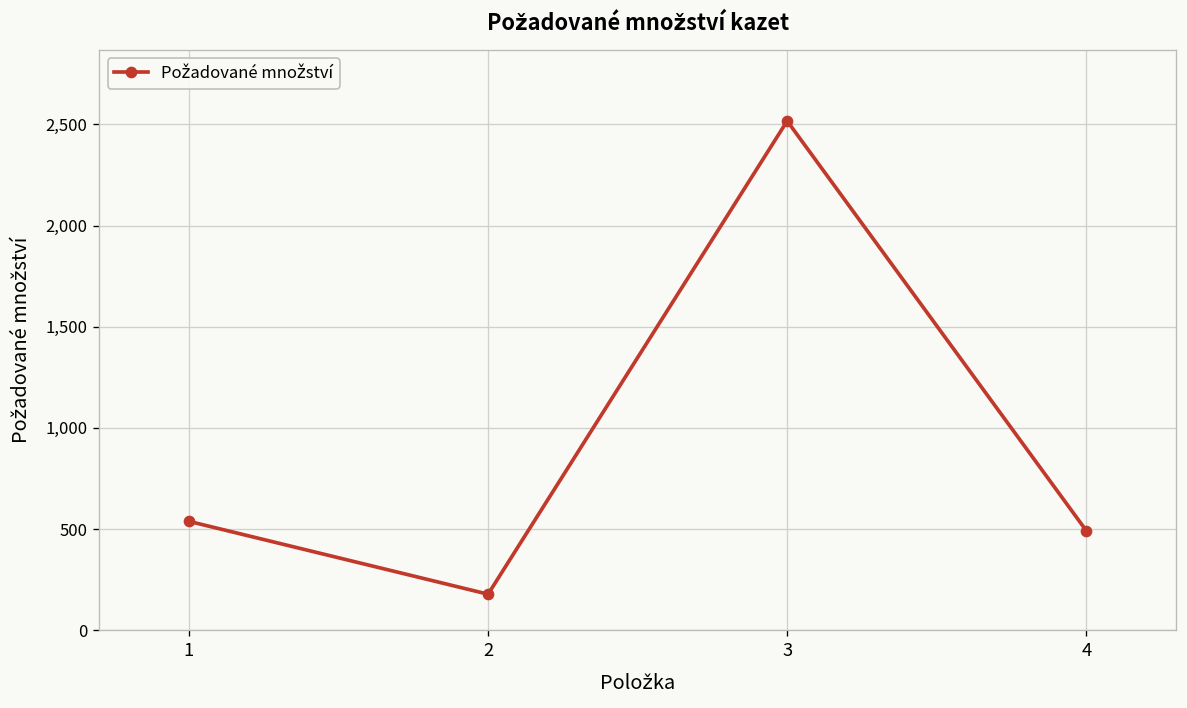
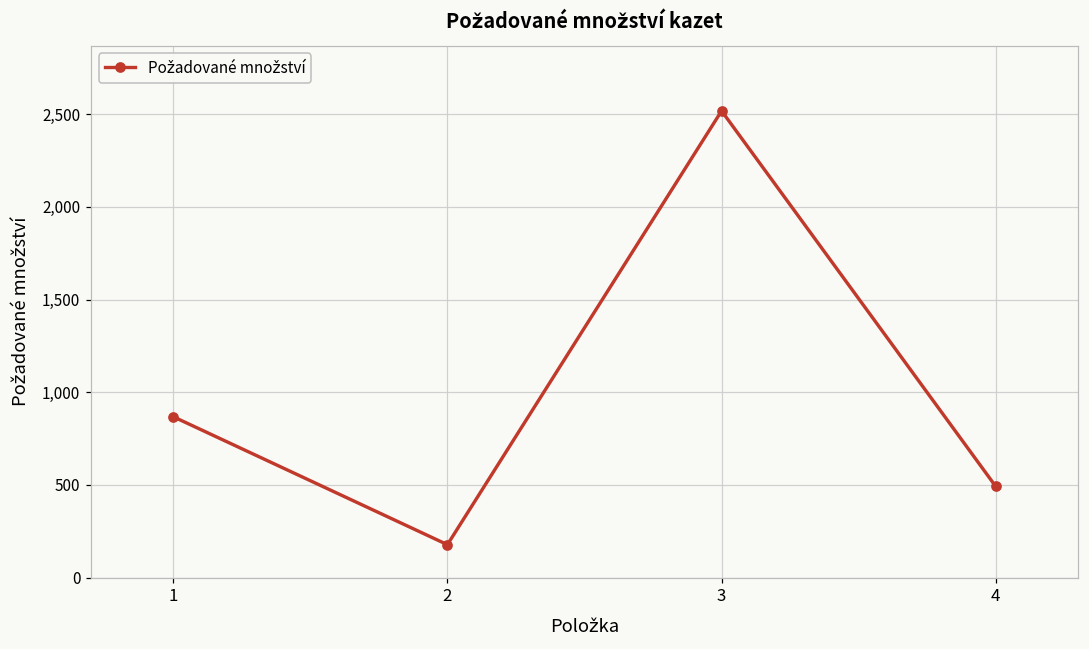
  {
-   "1": "540",
+   "1": "870",
    "2": "180",
    "3": "2,520",
    "4": "490"
  }
